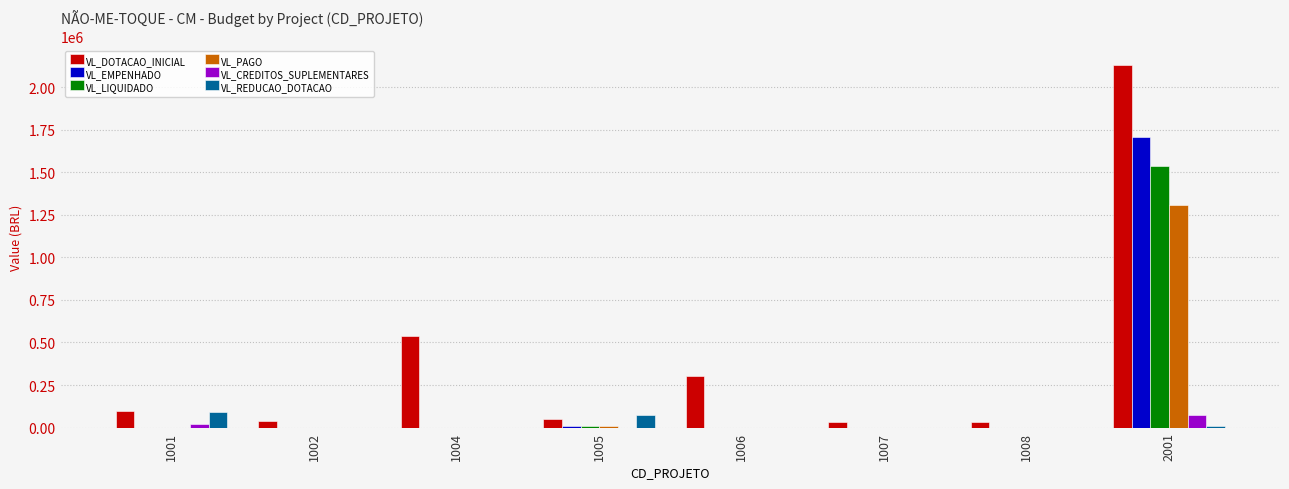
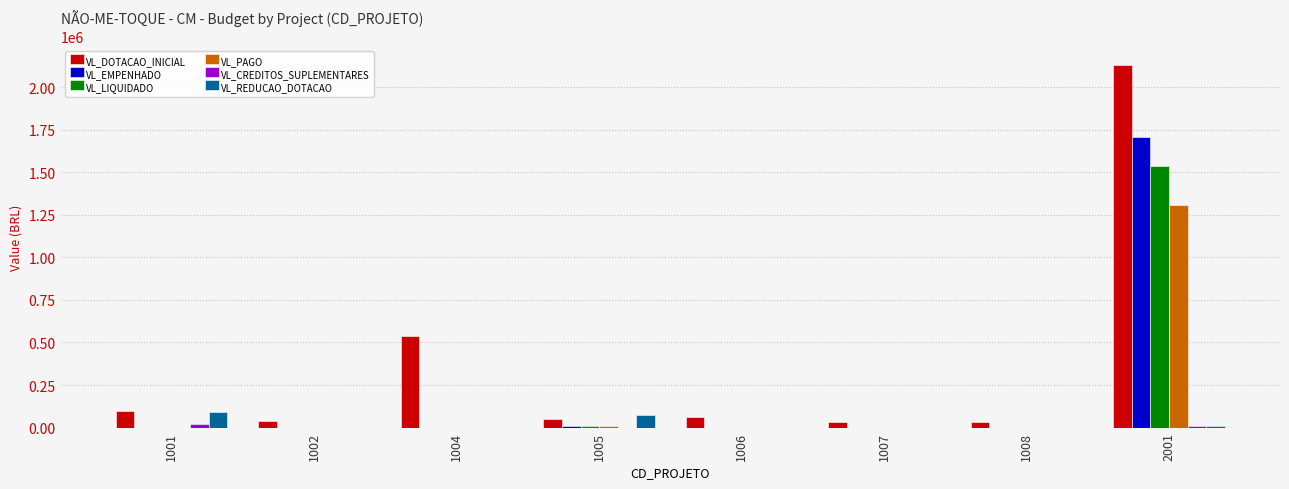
  {
    "VL_DOTACAO_INICIAL": {
      "1001": 100000,
      "1002": 40000,
      "1004": 540000,
      "1005": 50000,
-     "1006": 300000,
+     "1006": 60000,
      "1007": 30000,
      "1008": 40000,
      "2001": 2130000
    },
    "VL_EMPENHADO": {
      "1001": 0,
      "1002": 0,
      "1004": 0,
      "1006": 0,
      "1007": 0,
      "1008": 0,
      "2001": 1700000
    },
    "VL_LIQUIDADO": {
      "1001": 0,
      "1002": 0,
      "1004": 0,
      "1006": 0,
      "1007": 0,
      "1008": 0,
      "2001": 1540000
    },
    "VL_PAGO": {
      "1001": 0,
      "1002": 0,
      "1004": 0,
      "1006": 0,
      "1007": 0,
      "1008": 0,
      "2001": 1310000
    },
    "VL_CREDITOS_SUPLEMENTARES": {
      "1001": 20000,
      "1002": 0,
      "1004": 0,
      "1005": 0,
      "1006": 0,
      "1007": 0,
      "1008": 0,
-     "2001": 70000
+     "2001": 10000
    },
    "VL_REDUCAO_DOTACAO": {
      "1001": 90000,
      "1002": 0,
      "1004": 0,
      "1005": 70000,
      "1006": 0,
      "1007": 0,
      "1008": 0
    }
  }
